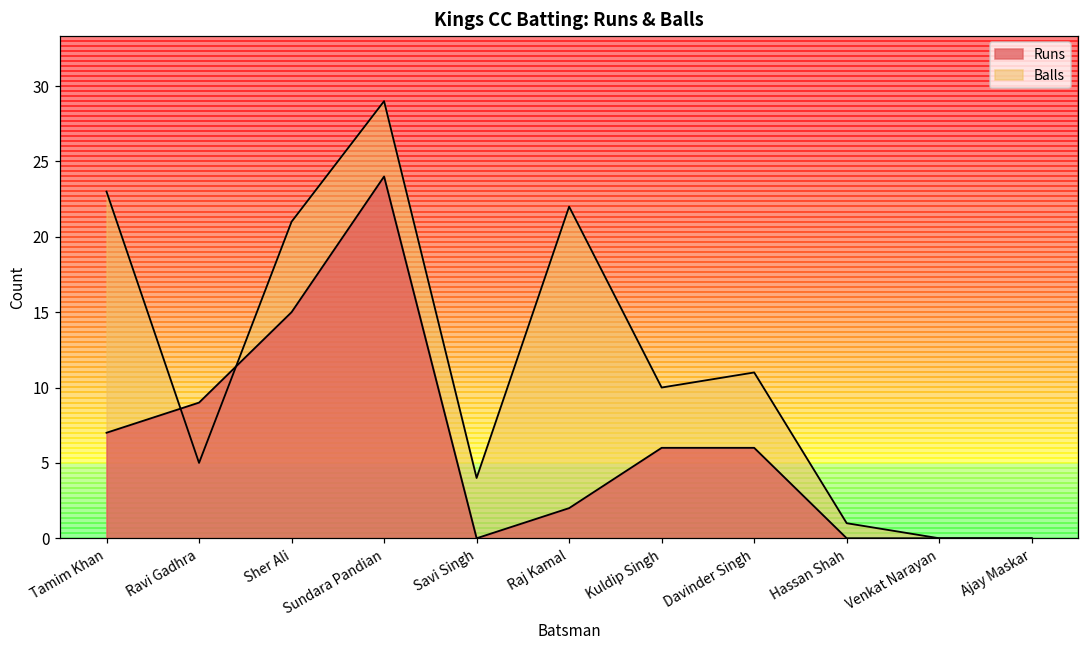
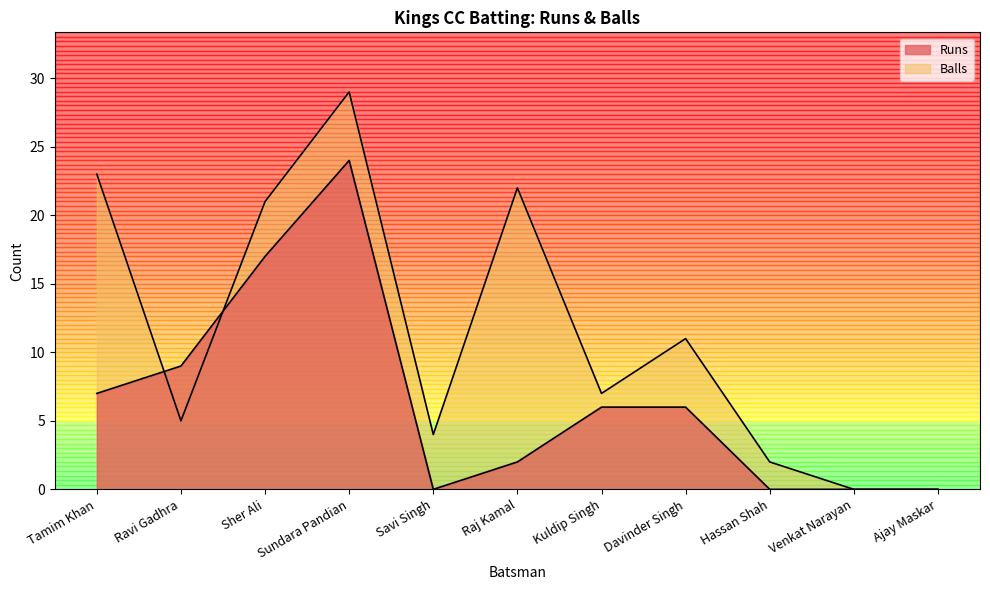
  {
    "Runs": {
      "Tamim Khan": 7,
      "Ravi Gadhra": 9,
-     "Sher Ali": 15,
+     "Sher Ali": 17,
      "Sundara Pandian": 24,
      "Savi Singh": 0,
      "Raj Kamal": 2,
      "Kuldip Singh": 6,
      "Davinder Singh": 6,
      "Hassan Shah": 0
    },
    "Balls": {
      "Tamim Khan": 23,
      "Ravi Gadhra": 5,
      "Sher Ali": 21,
      "Sundara Pandian": 29,
      "Savi Singh": 4,
      "Raj Kamal": 22,
-     "Kuldip Singh": 10,
+     "Kuldip Singh": 7,
      "Davinder Singh": 11,
-     "Hassan Shah": 1
+     "Hassan Shah": 2
    }
  }
